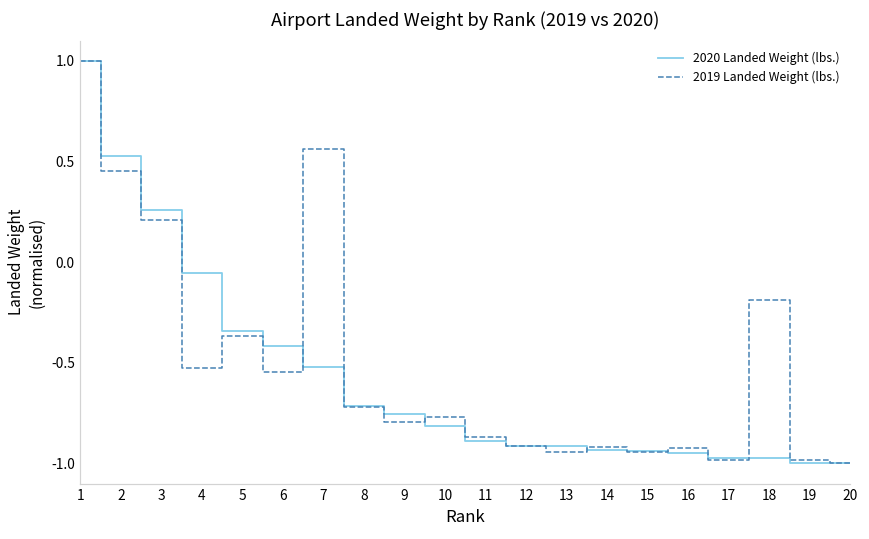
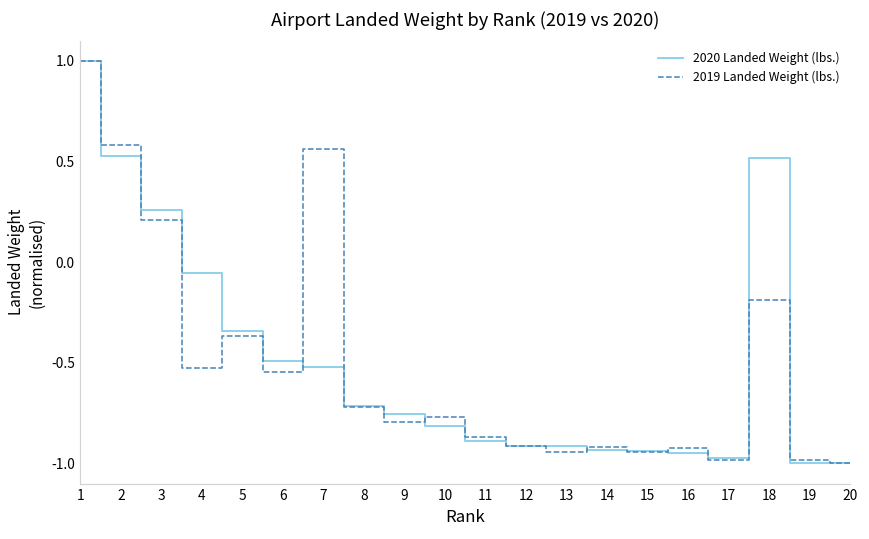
  {
    "2020 Landed Weight (lbs.)": {
      "2": 0.53,
      "3": 0.26,
      "4": -0.05,
      "5": -0.34,
-     "6": -0.42,
+     "6": -0.49,
      "7": -0.52,
      "9": -0.75,
      "10": -0.82,
      "11": -0.89,
      "13": -0.91,
      "14": -0.93,
      "16": -0.95,
-     "18": -0.97,
+     "18": 0.52,
      "19": -1.00
    },
    "2019 Landed Weight (lbs.)": {
-     "2": 0.45,
+     "2": 0.58,
      "3": 0.21,
      "4": -0.53,
      "5": -0.37,
      "6": -0.55,
      "7": 0.56,
      "9": -0.79,
      "10": -0.77,
      "11": -0.87,
      "13": -0.94,
      "14": -0.92,
      "16": -0.92,
      "18": -0.19,
      "19": -0.98
    }
  }
